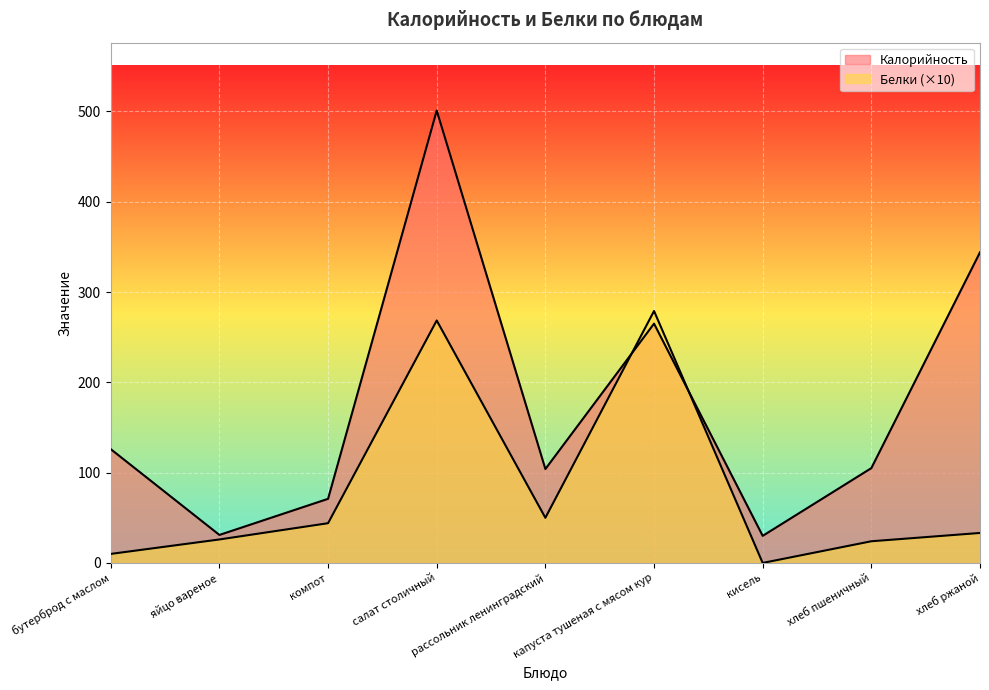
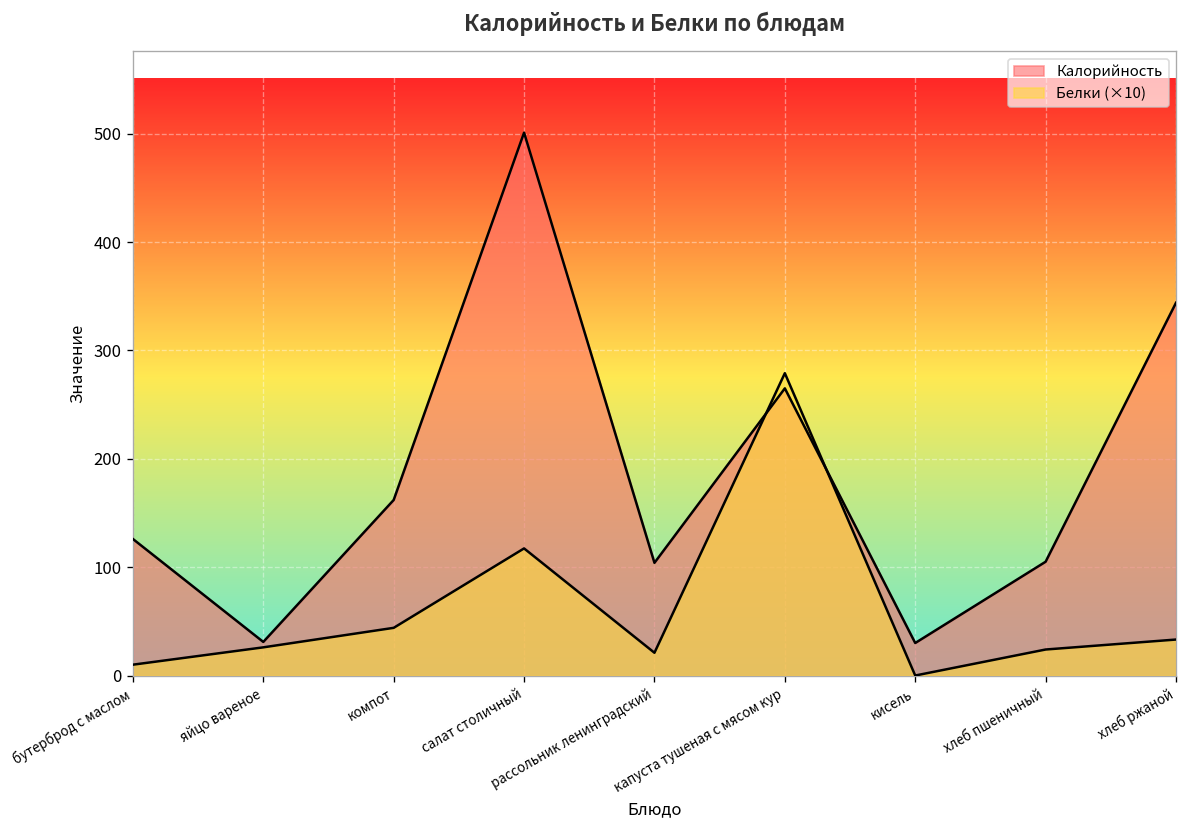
  {
    "Калорийность": {
      "бутерброд с маслом": 130,
      "яйцо вареное": 30,
-     "компот": 70,
+     "компот": 160,
      "салат столичный": 500,
      "рассольник ленинградский": 100,
      "капуста тушеная с мясом кур": 270,
      "кисель": 30,
      "хлеб пшеничный": 110,
      "хлеб ржаной": 340
    },
    "Белки (×10)": {
      "бутерброд с маслом": 10,
      "яйцо вареное": 30,
      "компот": 40,
-     "салат столичный": 270,
-     "рассольник ленинградский": 50,
+     "салат столичный": 120,
+     "рассольник ленинградский": 20,
      "капуста тушеная с мясом кур": 280,
      "кисель": 0,
      "хлеб пшеничный": 20,
      "хлеб ржаной": 30
    }
  }
